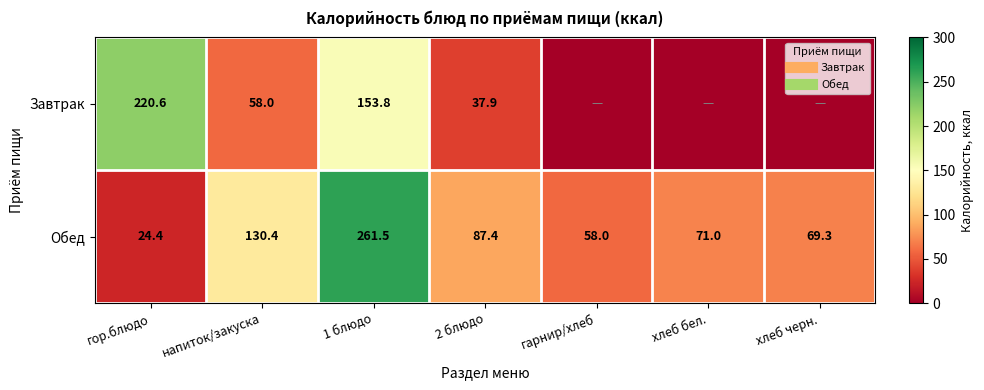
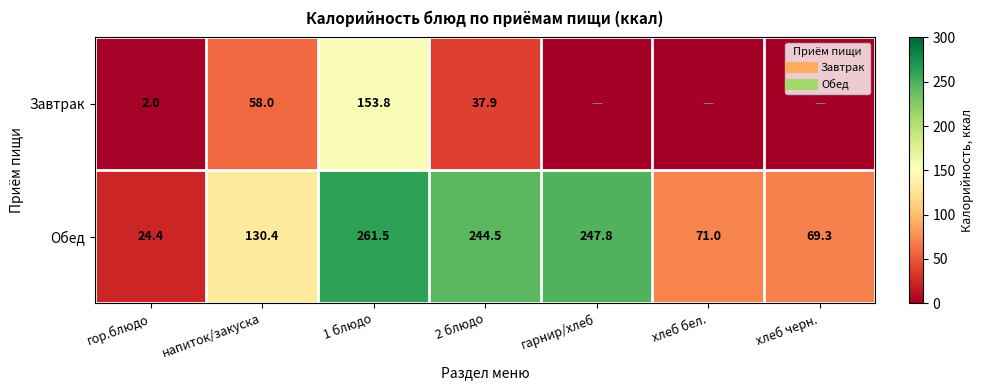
  {
    "Завтрак": {
-     "гор.блюдо": 220.6,
+     "гор.блюдо": 2.0,
      "напиток/закуска": 58.0,
      "1 блюдо": 153.8,
      "2 блюдо": 37.9
    },
    "Обед": {
      "гор.блюдо": 24.4,
      "напиток/закуска": 130.4,
      "1 блюдо": 261.5,
-     "2 блюдо": 87.4,
-     "гарнир/хлеб": 58.0,
+     "2 блюдо": 244.5,
+     "гарнир/хлеб": 247.8,
      "хлеб бел.": 71.0,
      "хлеб черн.": 69.3
    }
  }
